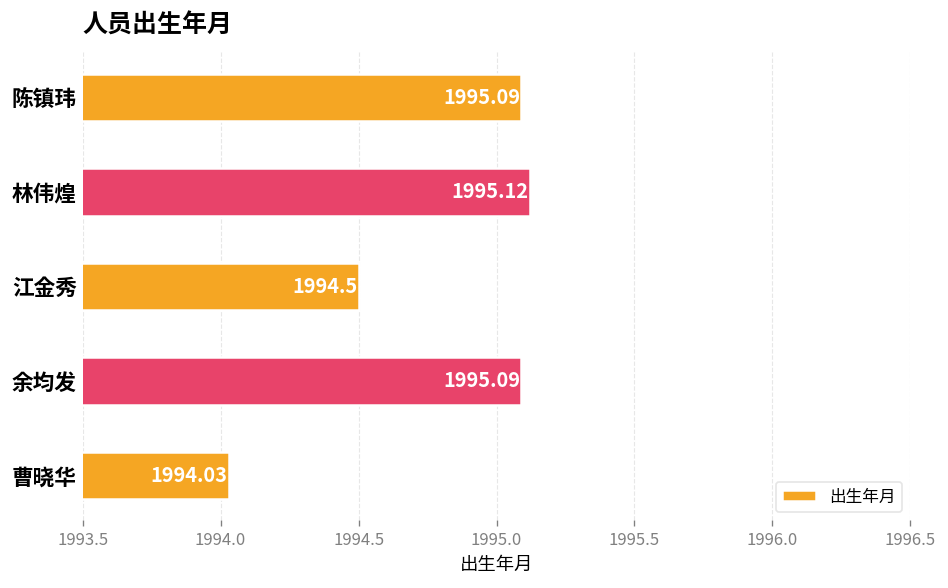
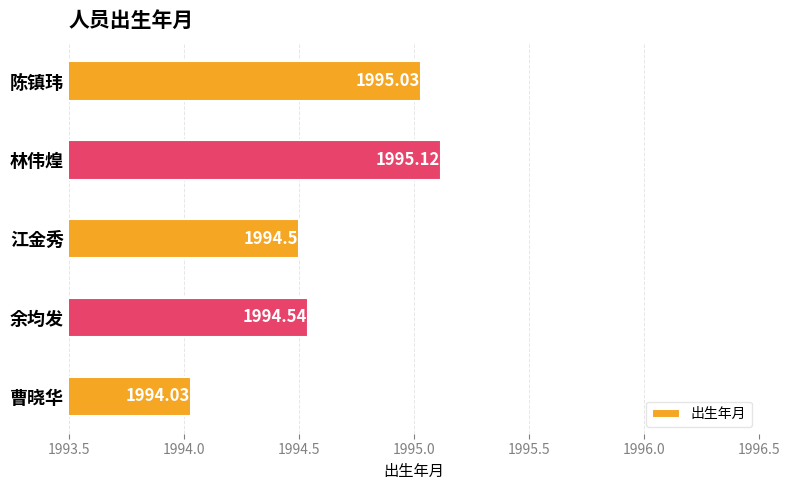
  {
-   "陈镇玮": 1995.09,
+   "陈镇玮": 1995.03,
    "林伟煌": 1995.12,
    "江金秀": 1994.5,
-   "余均发": 1995.09,
+   "余均发": 1994.54,
    "曹晓华": 1994.03
  }
